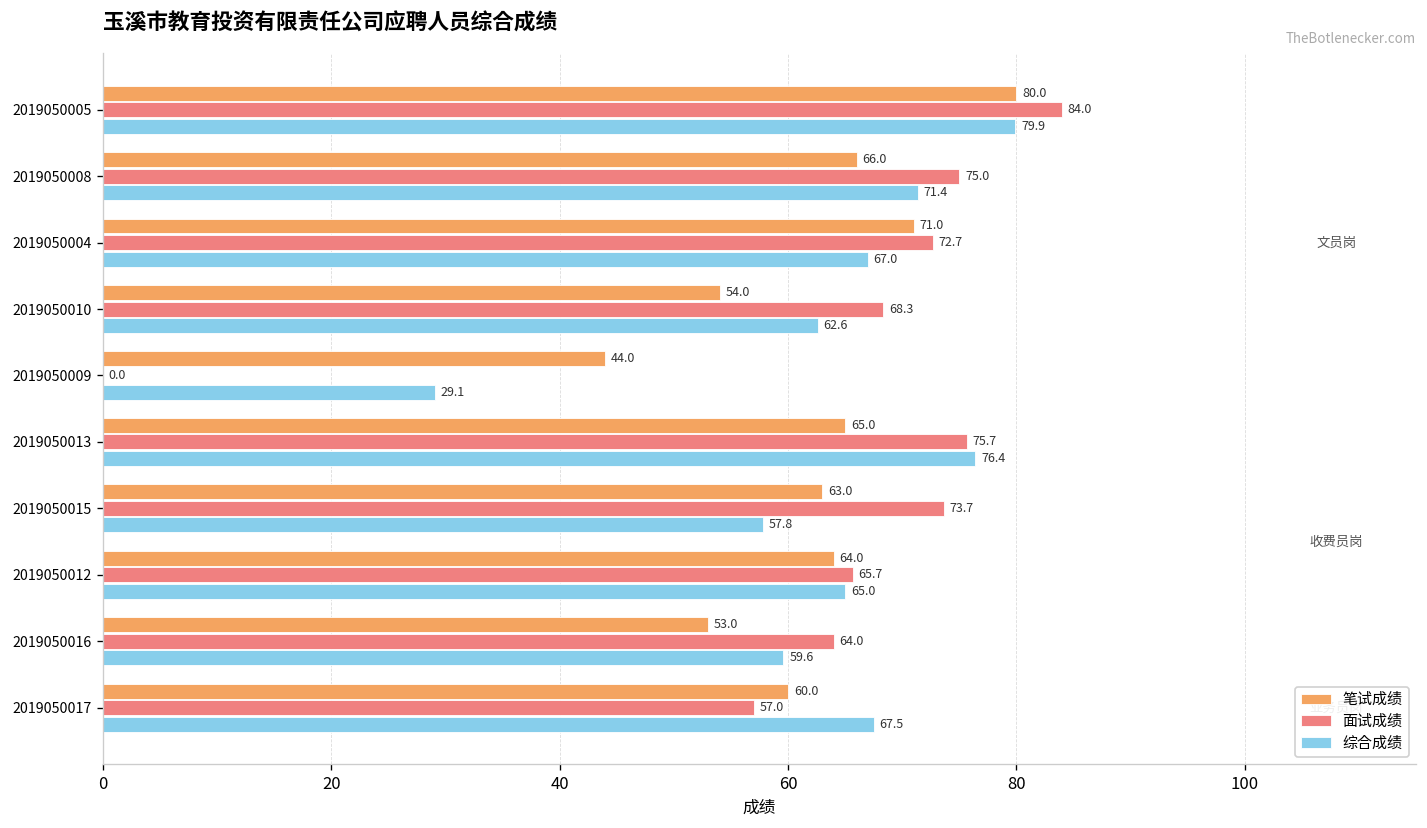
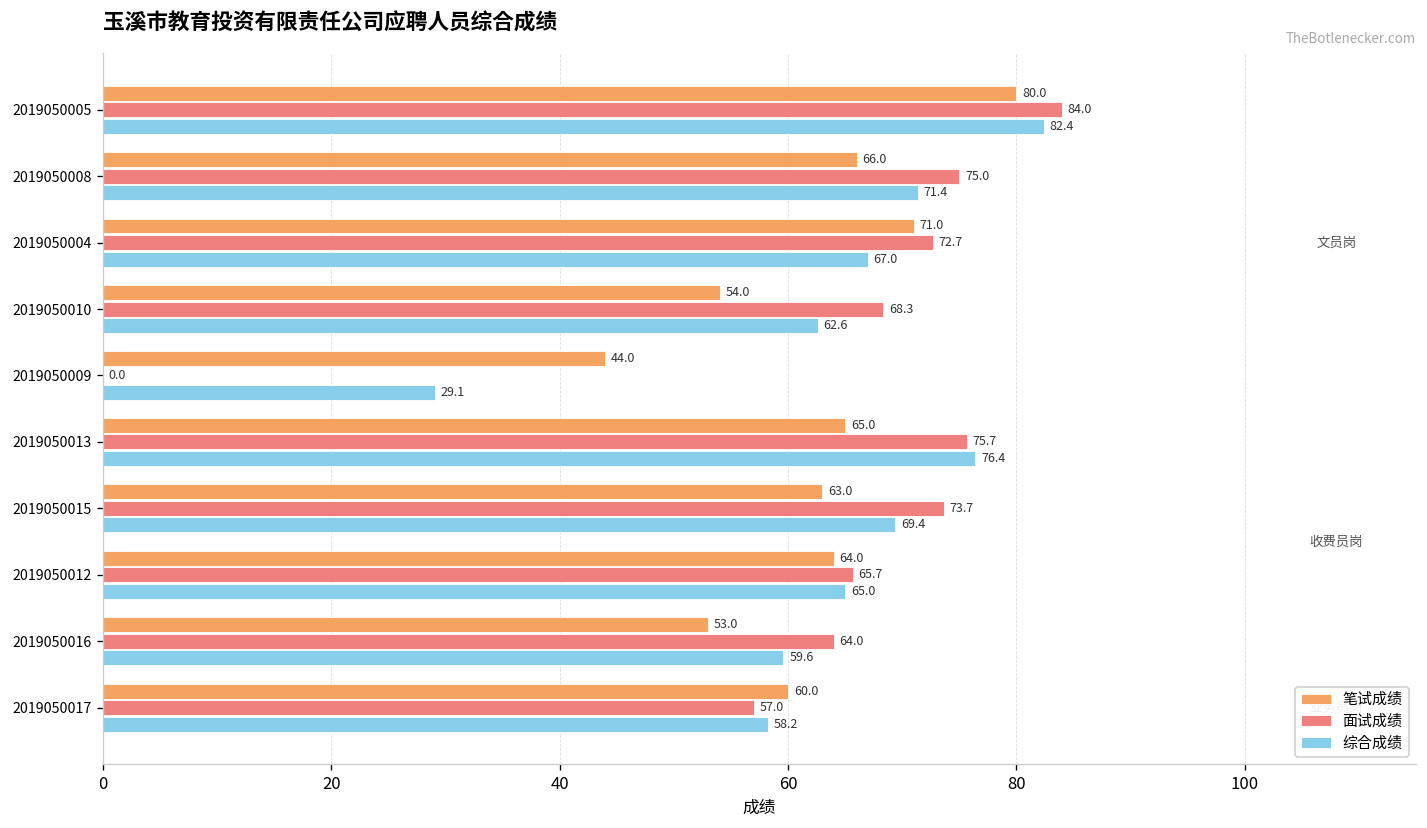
  {
    "综合成绩": {
-     "2019050005": 79.9,
+     "2019050005": 82.4,
      "2019050008": 71.4,
      "2019050004": 67.0,
      "2019050010": 62.6,
      "2019050009": 29.1,
      "2019050013": 76.4,
-     "2019050015": 57.8,
+     "2019050015": 69.4,
      "2019050012": 65.0,
      "2019050016": 59.6,
-     "2019050017": 67.5
+     "2019050017": 58.2
    }
  }
